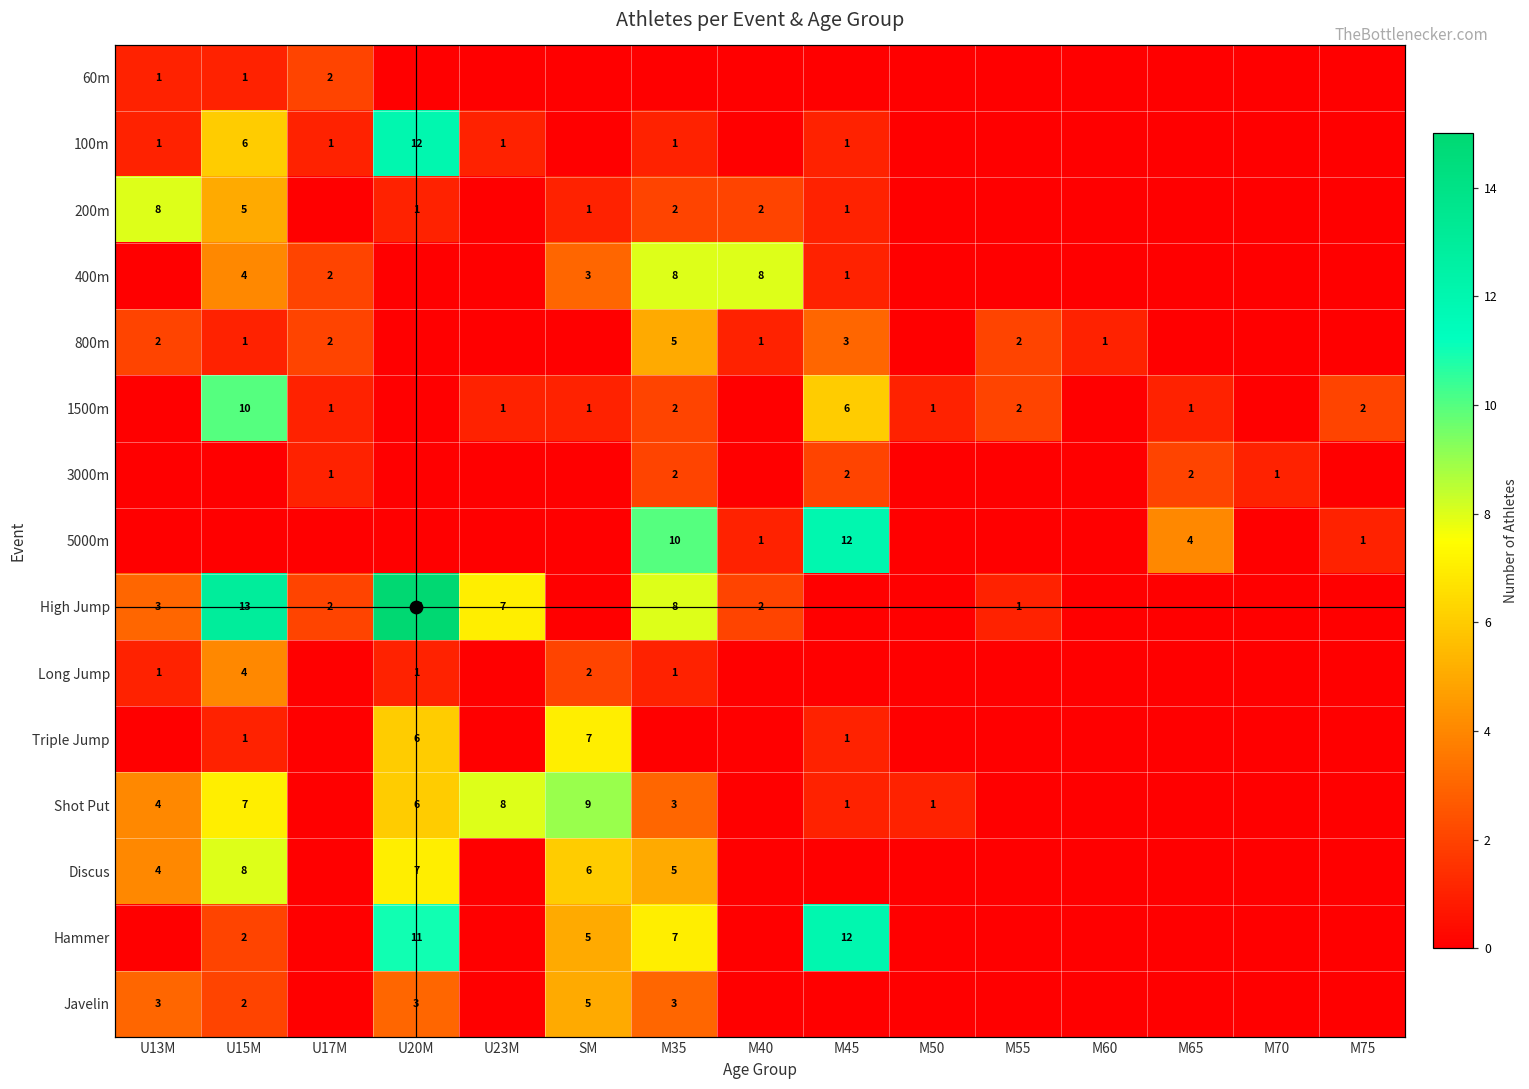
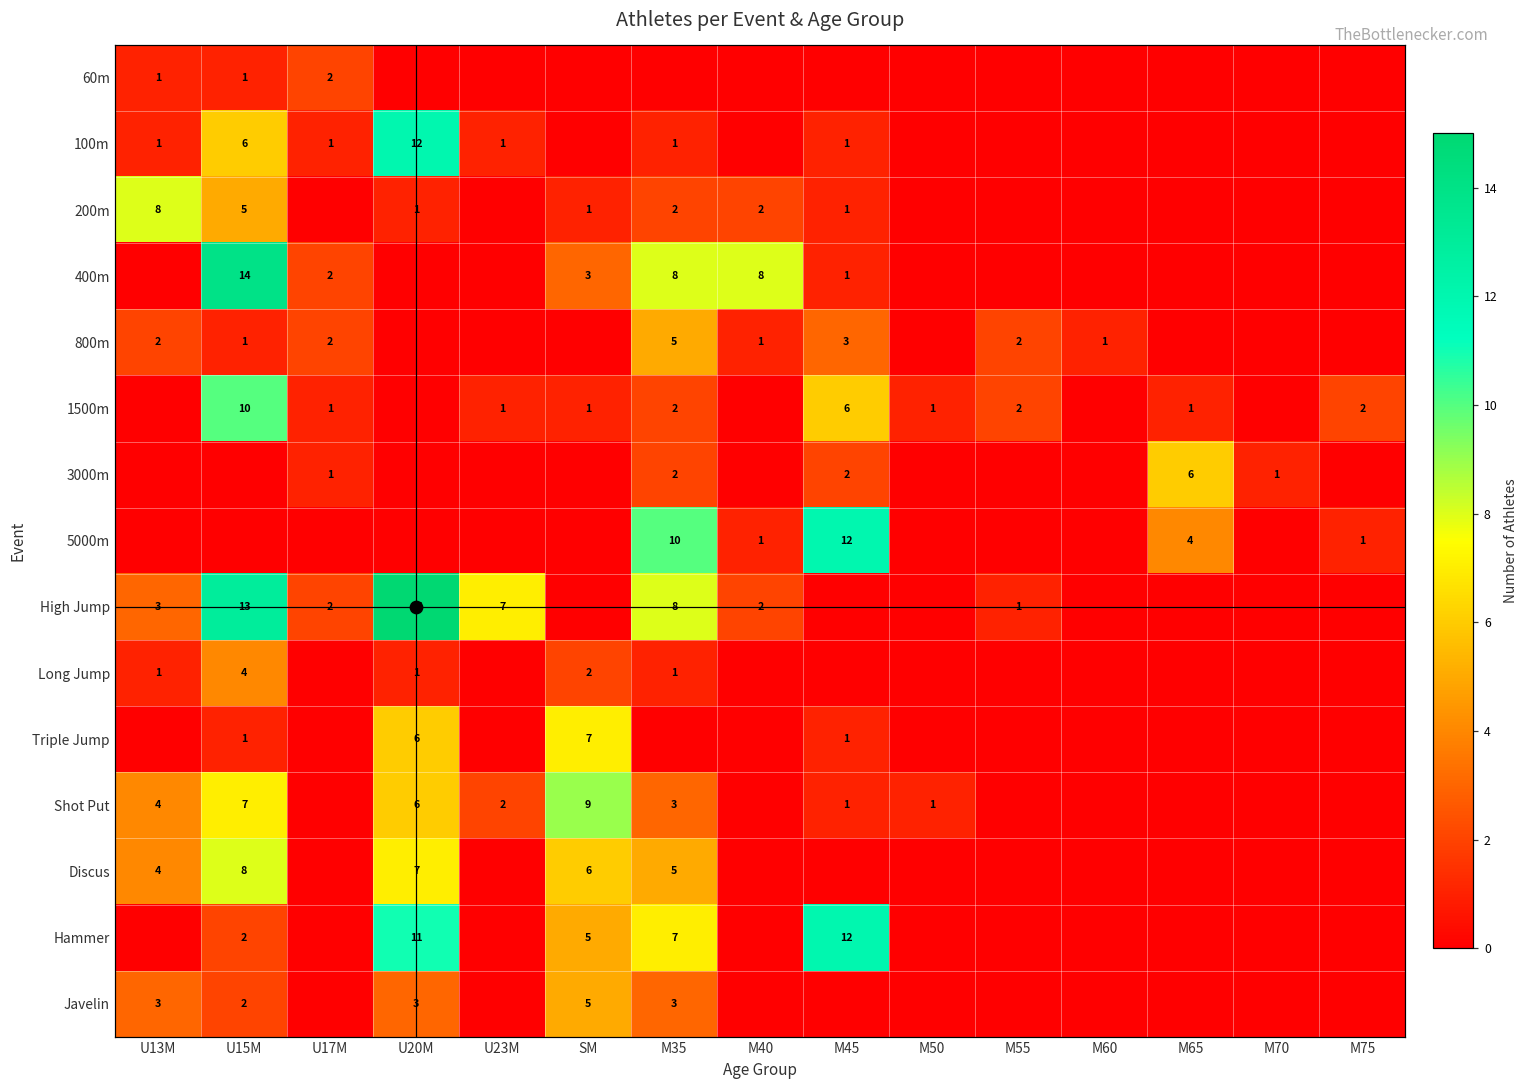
  {
    "60m": {
      "U13M": 1,
      "U15M": 1,
      "U17M": 2
    },
    "100m": {
      "U13M": 1,
      "U15M": 6,
      "U17M": 1,
      "U20M": 12,
      "U23M": 1,
      "M35": 1,
      "M45": 1
    },
    "200m": {
      "U13M": 8,
      "U15M": 5,
      "U20M": 1,
      "SM": 1,
      "M35": 2,
      "M40": 2,
      "M45": 1
    },
    "400m": {
-     "U15M": 4,
+     "U15M": 14,
      "U17M": 2,
      "SM": 3,
      "M35": 8,
      "M40": 8,
      "M45": 1
    },
    "800m": {
      "U13M": 2,
      "U15M": 1,
      "U17M": 2,
      "M35": 5,
      "M40": 1,
      "M45": 3,
      "M55": 2,
      "M60": 1
    },
    "1500m": {
      "U15M": 10,
      "U17M": 1,
      "U23M": 1,
      "SM": 1,
      "M35": 2,
      "M45": 6,
      "M50": 1,
      "M55": 2,
      "M65": 1,
      "M75": 2
    },
    "3000m": {
      "U17M": 1,
      "M35": 2,
      "M45": 2,
-     "M65": 2,
+     "M65": 6,
      "M70": 1
    },
    "5000m": {
      "M35": 10,
      "M40": 1,
      "M45": 12,
      "M65": 4,
      "M75": 1
    },
    "High Jump": {
      "U13M": 3,
      "U15M": 13,
      "U17M": 2,
      "U23M": 7,
      "M35": 8,
      "M40": 2,
      "M55": 1
    },
    "Long Jump": {
      "U13M": 1,
      "U15M": 4,
      "U20M": 1,
      "SM": 2,
      "M35": 1
    },
    "Triple Jump": {
      "U15M": 1,
      "U20M": 6,
      "SM": 7,
      "M45": 1
    },
    "Shot Put": {
      "U13M": 4,
      "U15M": 7,
      "U20M": 6,
-     "U23M": 8,
+     "U23M": 2,
      "SM": 9,
      "M35": 3,
      "M45": 1,
      "M50": 1
    },
    "Discus": {
      "U13M": 4,
      "U15M": 8,
      "U20M": 7,
      "SM": 6,
      "M35": 5
    },
    "Hammer": {
      "U15M": 2,
      "U20M": 11,
      "SM": 5,
      "M35": 7,
      "M45": 12
    },
    "Javelin": {
      "U13M": 3,
      "U15M": 2,
      "U20M": 3,
      "SM": 5,
      "M35": 3
    }
  }
